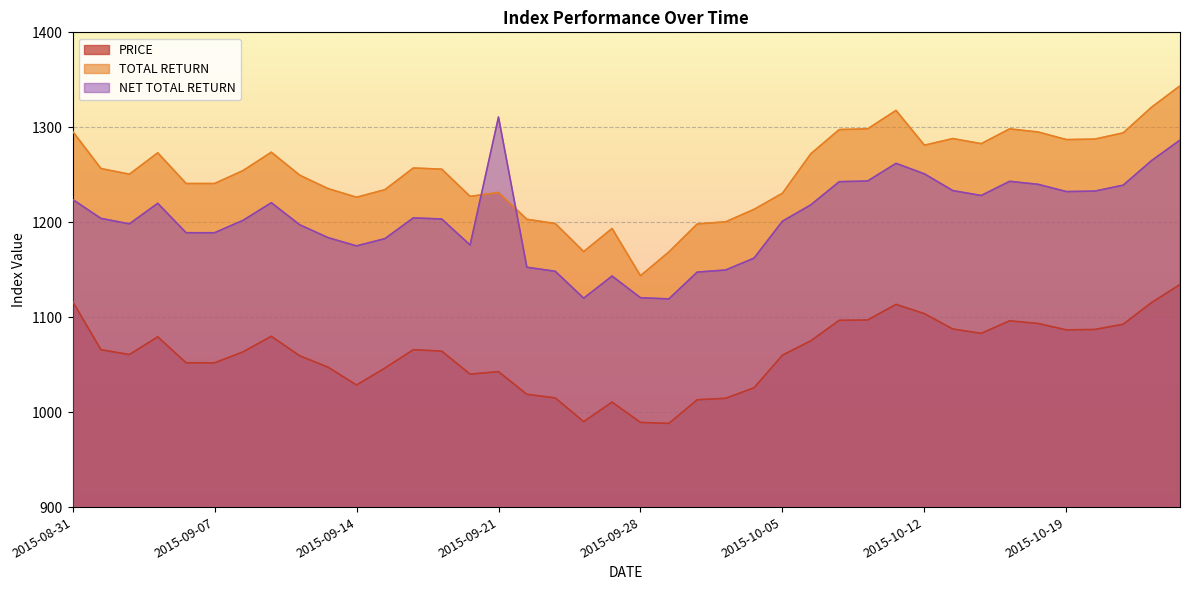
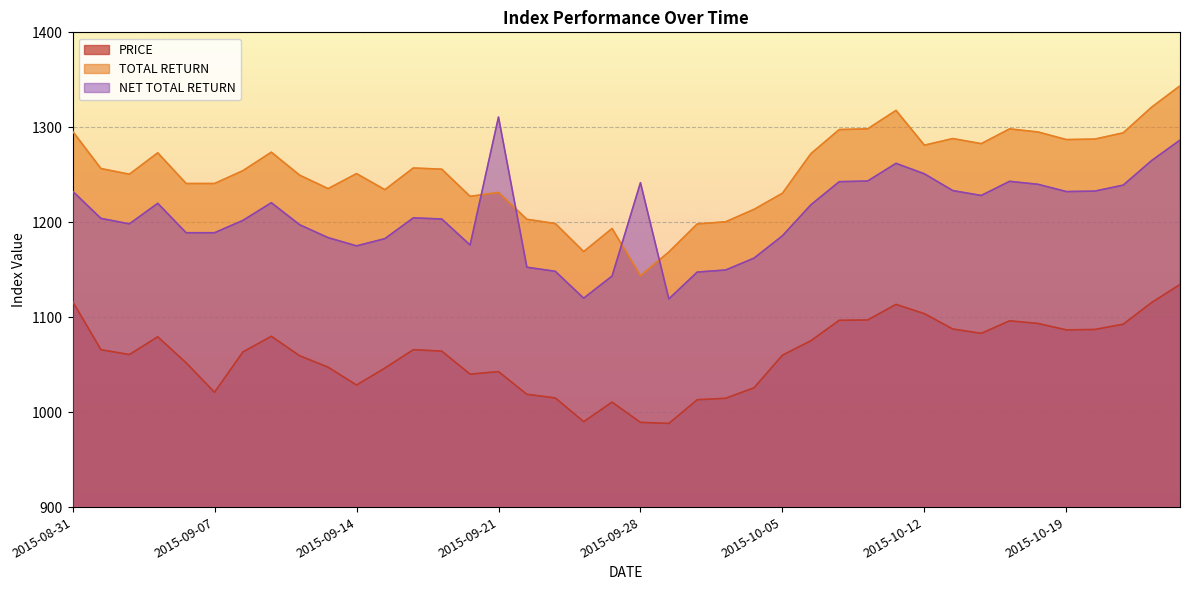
  {
    "PRICE": {
      "2015-08-31": 1120,
-     "2015-09-07": 1050,
+     "2015-09-07": 1020,
      "2015-09-14": 1030,
      "2015-09-21": 1040,
      "2015-09-28": 990,
      "2015-10-05": 1060,
      "2015-10-12": 1100,
      "2015-10-19": 1090
    },
    "TOTAL RETURN": {
      "2015-08-31": 1300,
      "2015-09-07": 1240,
-     "2015-09-14": 1230,
+     "2015-09-14": 1250,
      "2015-09-21": 1230,
      "2015-09-28": 1140,
      "2015-10-05": 1230,
      "2015-10-12": 1280,
      "2015-10-19": 1290
    },
    "NET TOTAL RETURN": {
-     "2015-08-31": 1220,
+     "2015-08-31": 1230,
      "2015-09-07": 1190,
      "2015-09-14": 1180,
      "2015-09-21": 1310,
-     "2015-09-28": 1120,
-     "2015-10-05": 1200,
+     "2015-09-28": 1240,
+     "2015-10-05": 1190,
      "2015-10-12": 1250,
      "2015-10-19": 1230
    }
  }
